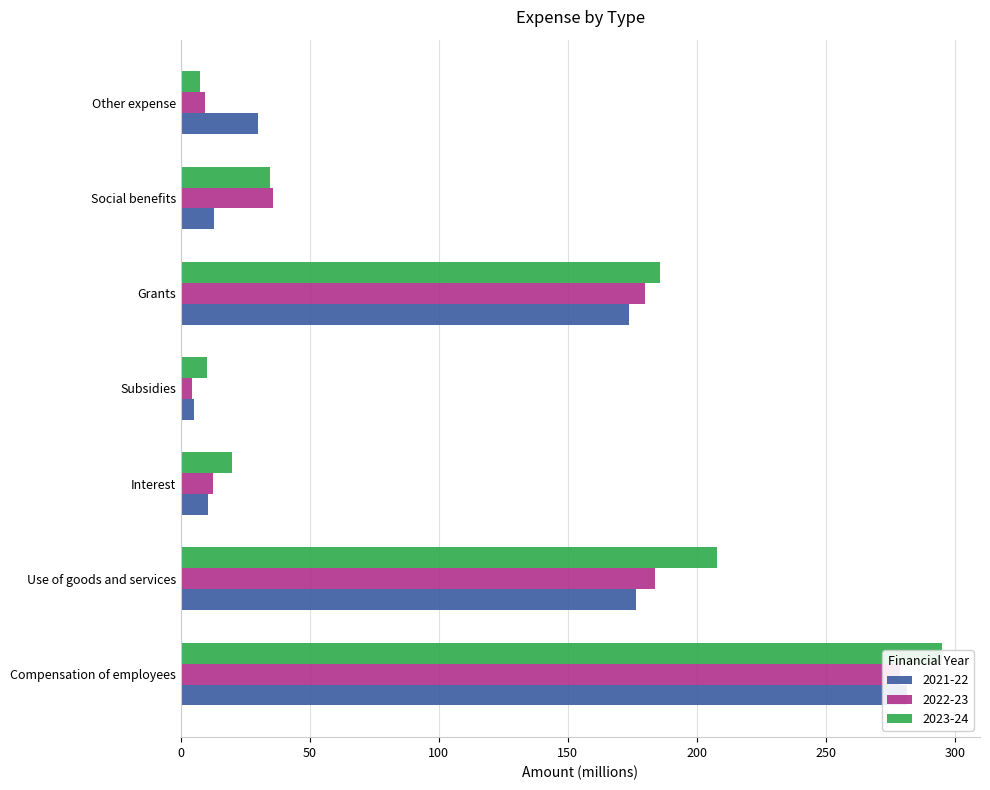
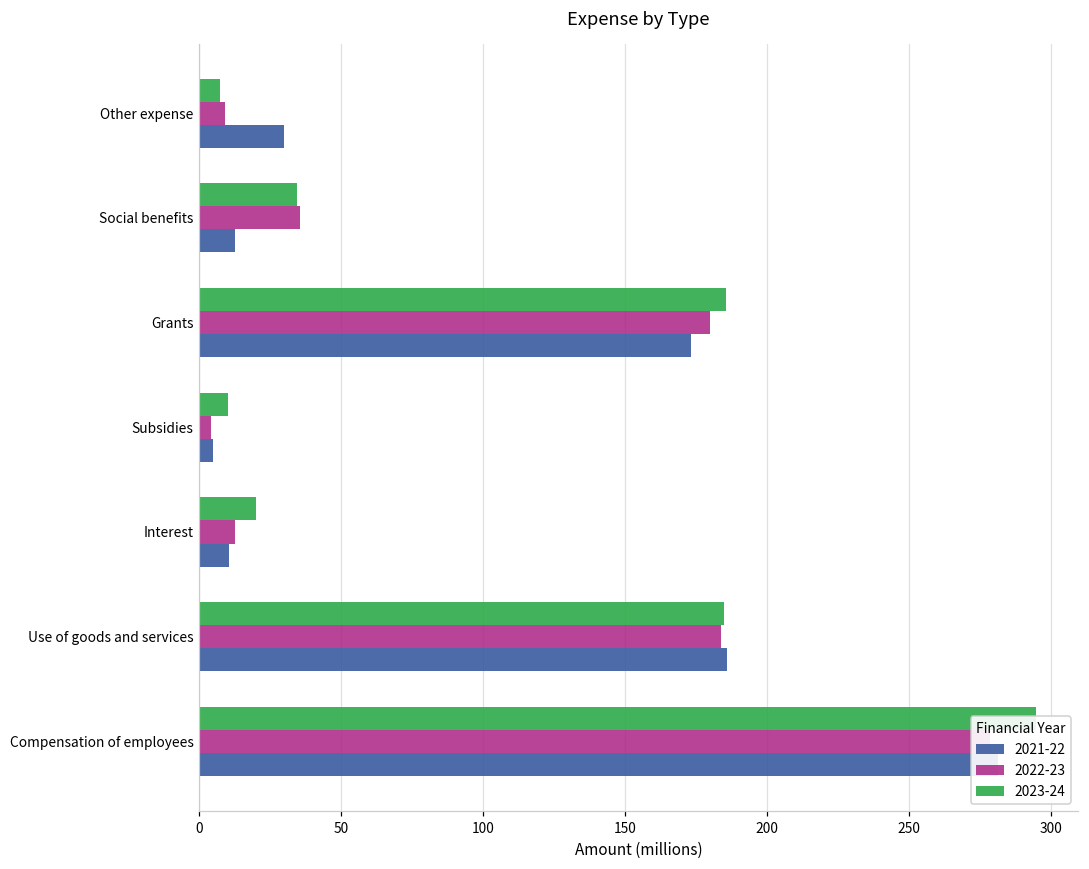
  {
    "2021-22": {
      "Other expense": 30,
      "Social benefits": 13,
      "Grants": 173,
      "Subsidies": 5,
      "Interest": 11,
-     "Use of goods and services": 176
+     "Use of goods and services": 186
    },
    "2022-23": {
      "Other expense": 9,
      "Social benefits": 36,
      "Grants": 180,
      "Subsidies": 4,
      "Interest": 13,
      "Use of goods and services": 184
    },
    "2023-24": {
      "Other expense": 7,
      "Social benefits": 35,
      "Grants": 186,
      "Subsidies": 10,
      "Interest": 20,
-     "Use of goods and services": 208
+     "Use of goods and services": 185
    }
  }
